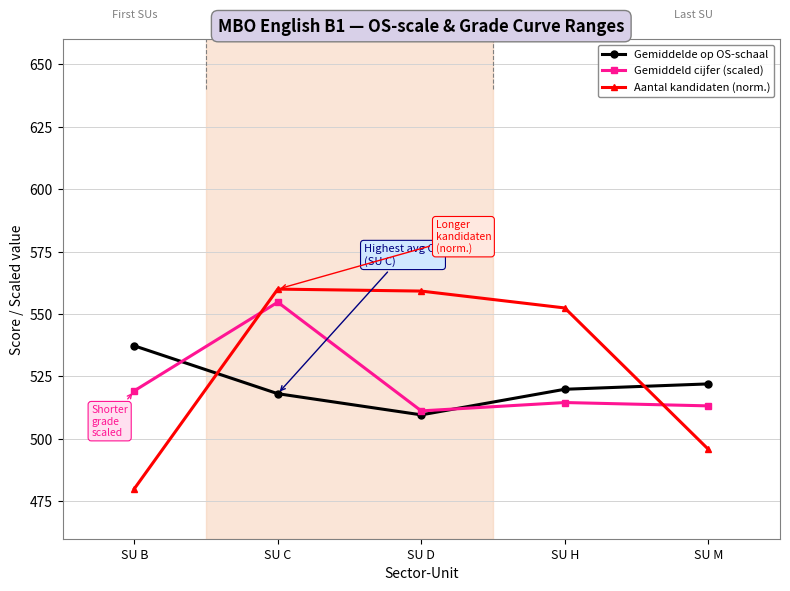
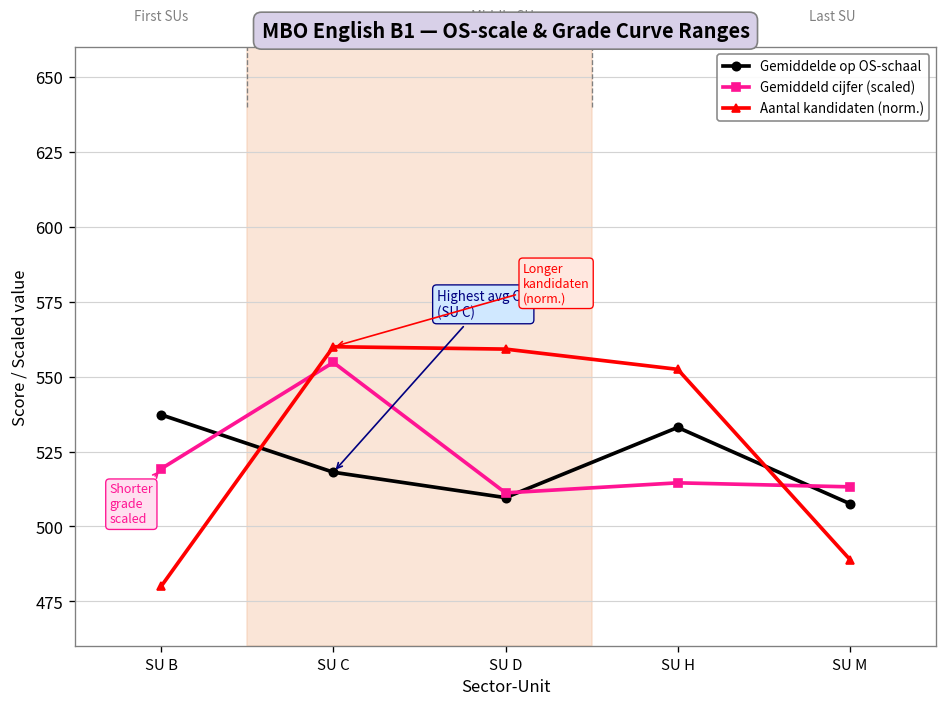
  {
    "Gemiddelde op OS-schaal": {
      "SU B": 537,
      "SU C": 518,
      "SU D": 510,
-     "SU H": 520,
-     "SU M": 522
+     "SU H": 533,
+     "SU M": 508
    },
    "Gemiddeld cijfer (scaled)": {
      "SU B": 519,
      "SU C": 555,
      "SU D": 511,
      "SU H": 515,
      "SU M": 513
    },
    "Aantal kandidaten (norm.)": {
      "SU B": 480,
      "SU C": 560,
      "SU D": 559,
      "SU H": 552,
-     "SU M": 496
+     "SU M": 489
    }
  }
